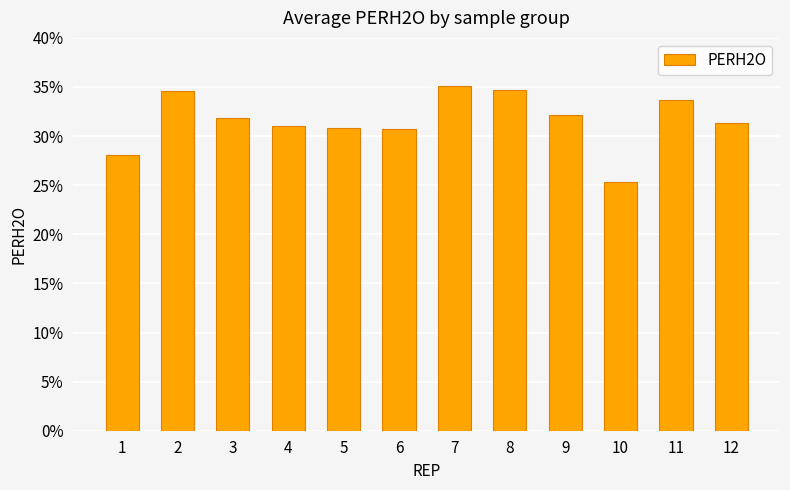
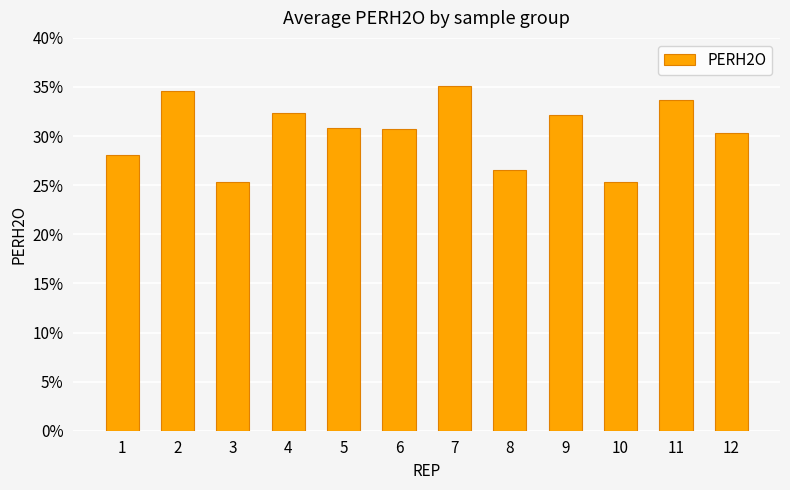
  {
    "1": "28%",
    "2": "35%",
-   "3": "32%",
-   "4": "31%",
+   "3": "25%",
+   "4": "32%",
    "5": "31%",
    "6": "31%",
    "7": "35%",
-   "8": "35%",
+   "8": "27%",
    "9": "32%",
    "10": "25%",
    "11": "34%",
-   "12": "31%"
+   "12": "30%"
  }
